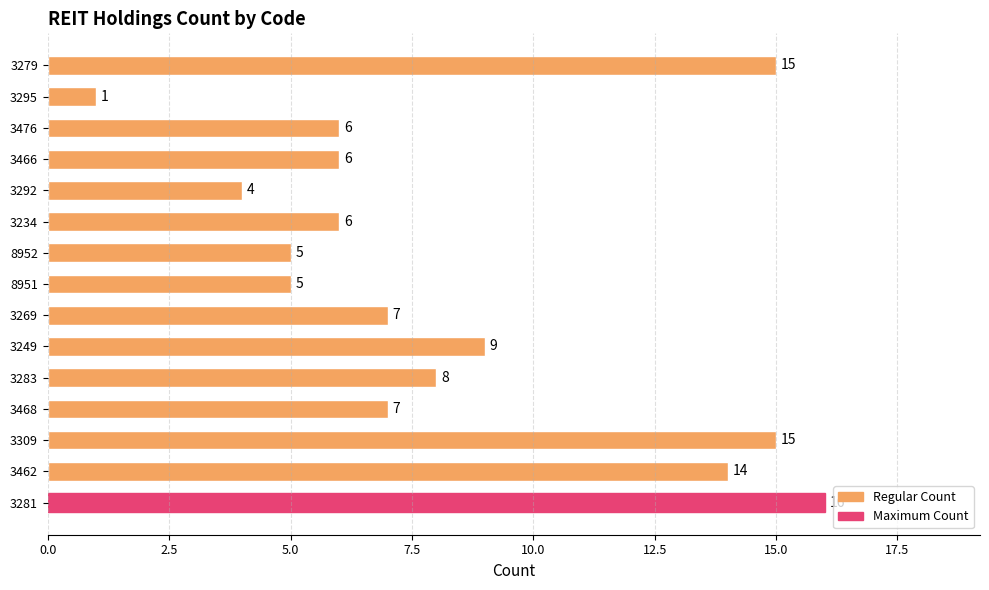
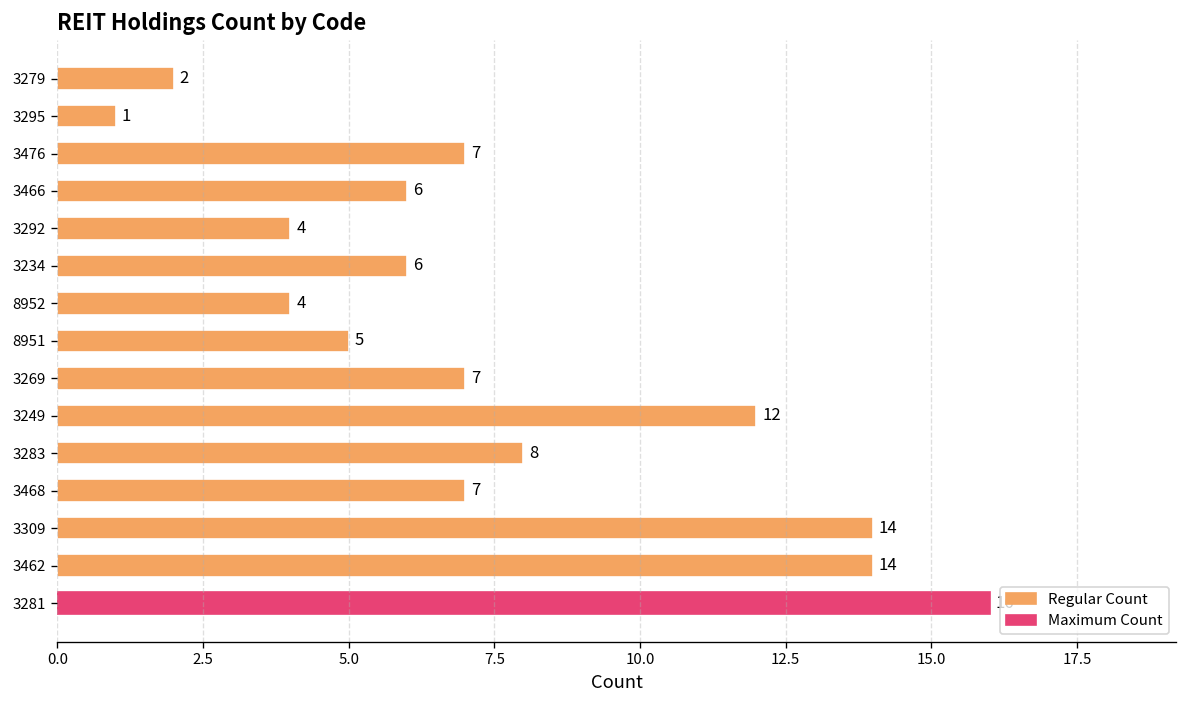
  {
-   "3279": 15,
+   "3279": 2,
    "3295": 1,
-   "3476": 6,
+   "3476": 7,
    "3466": 6,
    "3292": 4,
    "3234": 6,
-   "8952": 5,
+   "8952": 4,
    "8951": 5,
    "3269": 7,
-   "3249": 9,
+   "3249": 12,
    "3283": 8,
    "3468": 7,
-   "3309": 15,
+   "3309": 14,
    "3462": 14
  }
